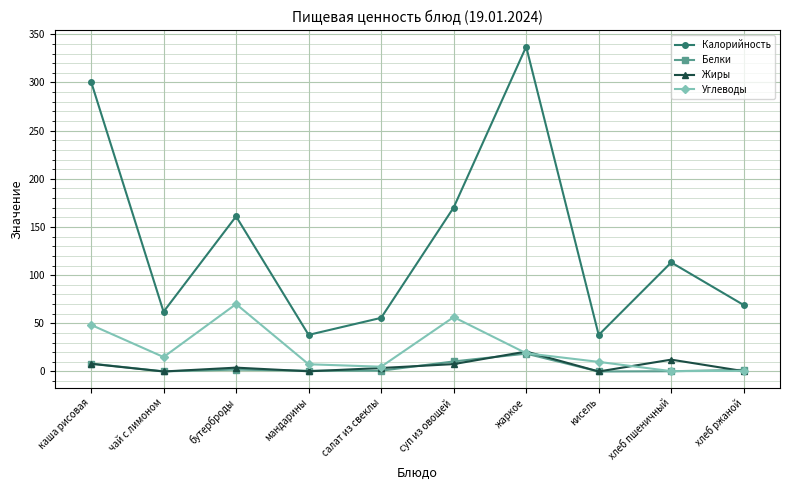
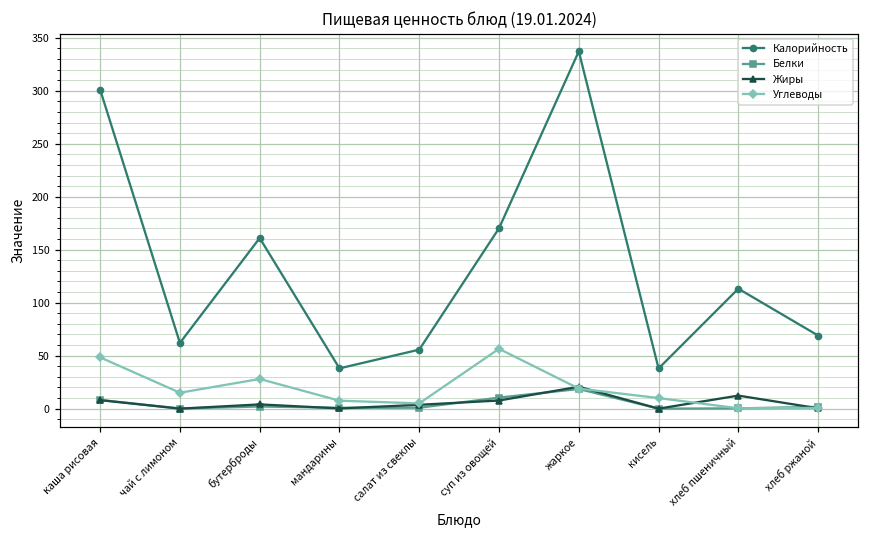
  {
    "Калорийность": {
      "каша рисовая": 300,
      "чай с лимоном": 60,
      "бутерброды": 160,
      "мандарины": 40,
      "салат из свеклы": 60,
      "суп из овощей": 170,
      "жаркое": 340,
      "кисель": 40,
      "хлеб пшеничный": 110,
      "хлеб ржаной": 70
    },
    "Белки": {
      "салат из свеклы": 0,
      "суп из овощей": 10
    },
    "Жиры": {
      "суп из овощей": 10,
      "хлеб пшеничный": 10
    },
    "Углеводы": {
      "каша рисовая": 50,
      "чай с лимоном": 20,
-     "бутерброды": 70,
+     "бутерброды": 30,
      "мандарины": 10,
      "суп из овощей": 60,
      "кисель": 10
    }
  }
